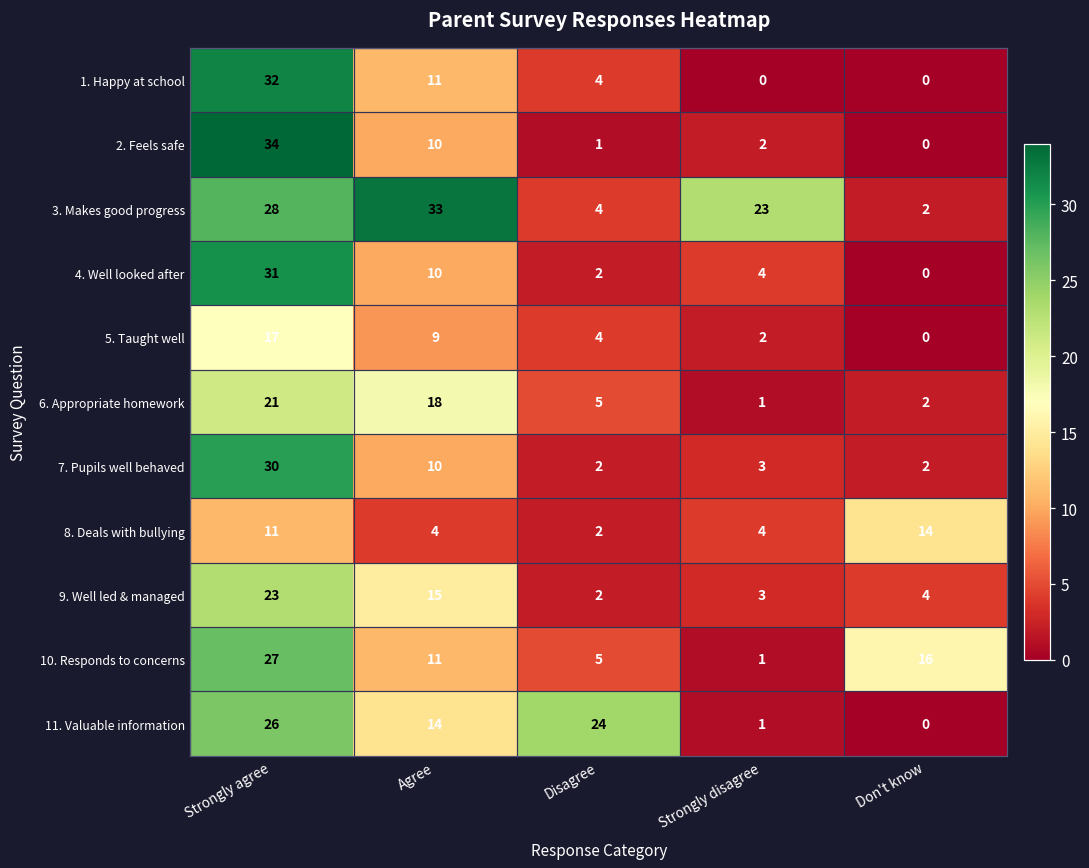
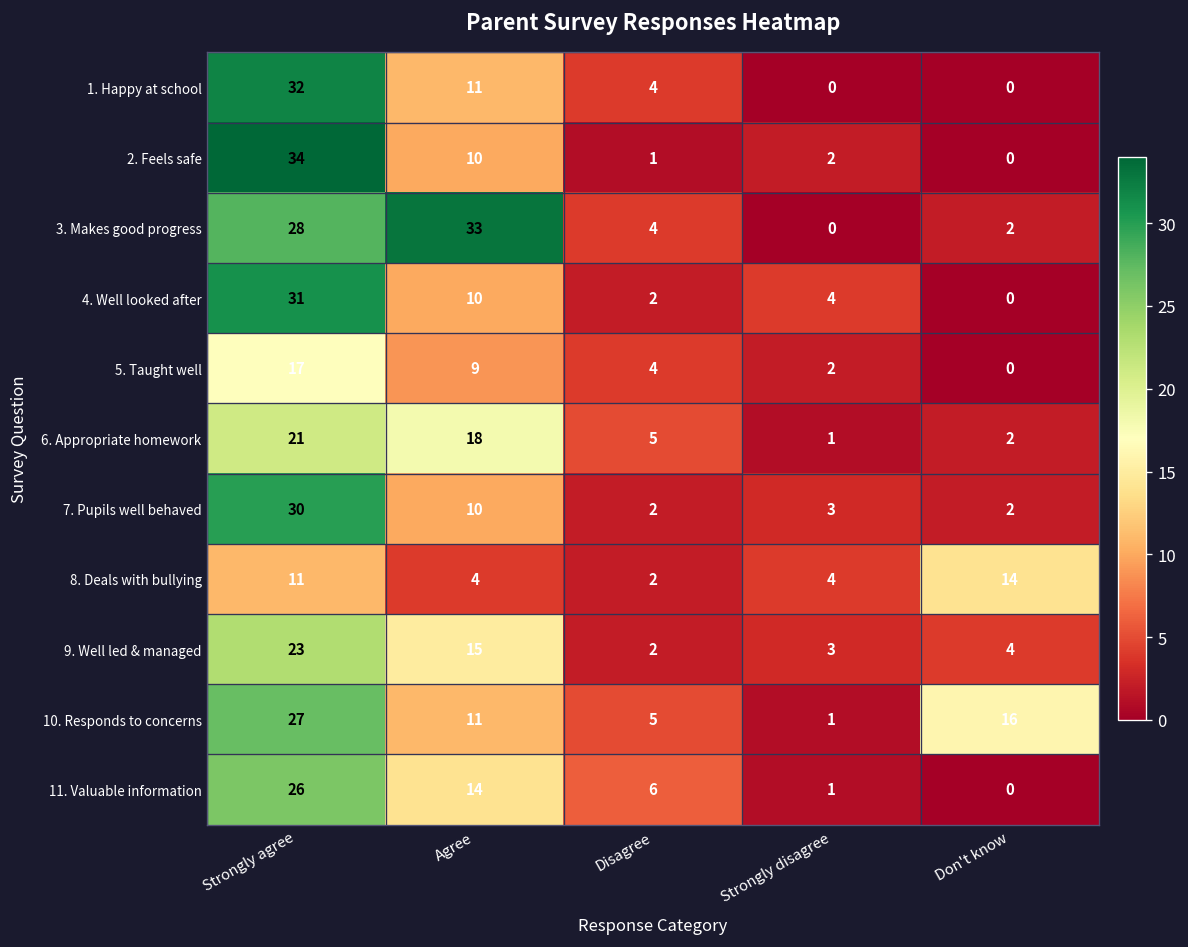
  {
    "1. Happy at school": {
      "Strongly agree": 32,
      "Agree": 11,
      "Disagree": 4,
      "Strongly disagree": 0,
      "Don't know": 0
    },
    "2. Feels safe": {
      "Strongly agree": 34,
      "Agree": 10,
      "Disagree": 1,
      "Strongly disagree": 2,
      "Don't know": 0
    },
    "3. Makes good progress": {
      "Strongly agree": 28,
      "Agree": 33,
      "Disagree": 4,
-     "Strongly disagree": 23,
+     "Strongly disagree": 0,
      "Don't know": 2
    },
    "4. Well looked after": {
      "Strongly agree": 31,
      "Agree": 10,
      "Disagree": 2,
      "Strongly disagree": 4,
      "Don't know": 0
    },
    "5. Taught well": {
      "Strongly agree": 17,
      "Agree": 9,
      "Disagree": 4,
      "Strongly disagree": 2,
      "Don't know": 0
    },
    "6. Appropriate homework": {
      "Strongly agree": 21,
      "Agree": 18,
      "Disagree": 5,
      "Strongly disagree": 1,
      "Don't know": 2
    },
    "7. Pupils well behaved": {
      "Strongly agree": 30,
      "Agree": 10,
      "Disagree": 2,
      "Strongly disagree": 3,
      "Don't know": 2
    },
    "8. Deals with bullying": {
      "Strongly agree": 11,
      "Agree": 4,
      "Disagree": 2,
      "Strongly disagree": 4,
      "Don't know": 14
    },
    "9. Well led & managed": {
      "Strongly agree": 23,
      "Agree": 15,
      "Disagree": 2,
      "Strongly disagree": 3,
      "Don't know": 4
    },
    "10. Responds to concerns": {
      "Strongly agree": 27,
      "Agree": 11,
      "Disagree": 5,
      "Strongly disagree": 1,
      "Don't know": 16
    },
    "11. Valuable information": {
      "Strongly agree": 26,
      "Agree": 14,
-     "Disagree": 24,
+     "Disagree": 6,
      "Strongly disagree": 1,
      "Don't know": 0
    }
  }
